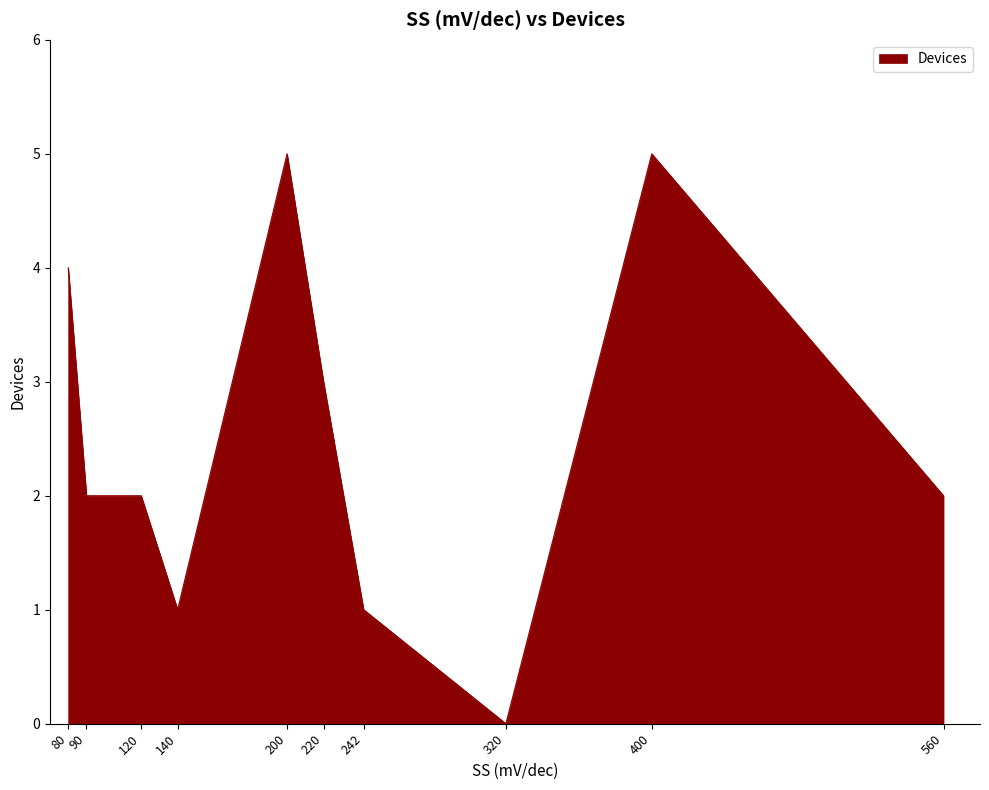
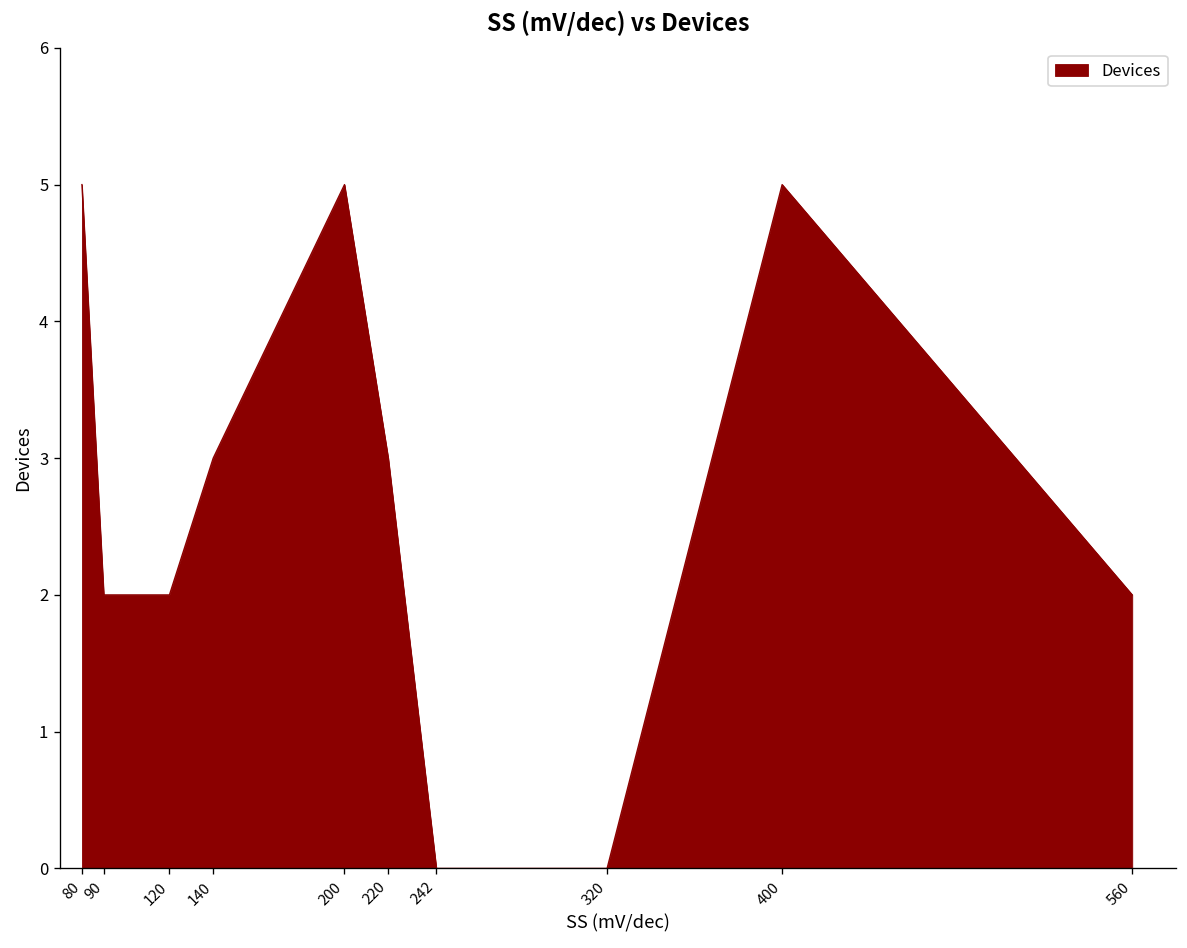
  {
-   "80": 4,
+   "80": 5,
    "90": 2,
    "120": 2,
-   "140": 1,
+   "140": 3,
    "200": 5,
    "220": 3,
-   "242": 1,
+   "242": 0,
    "320": 0,
    "400": 5,
    "560": 2
  }
